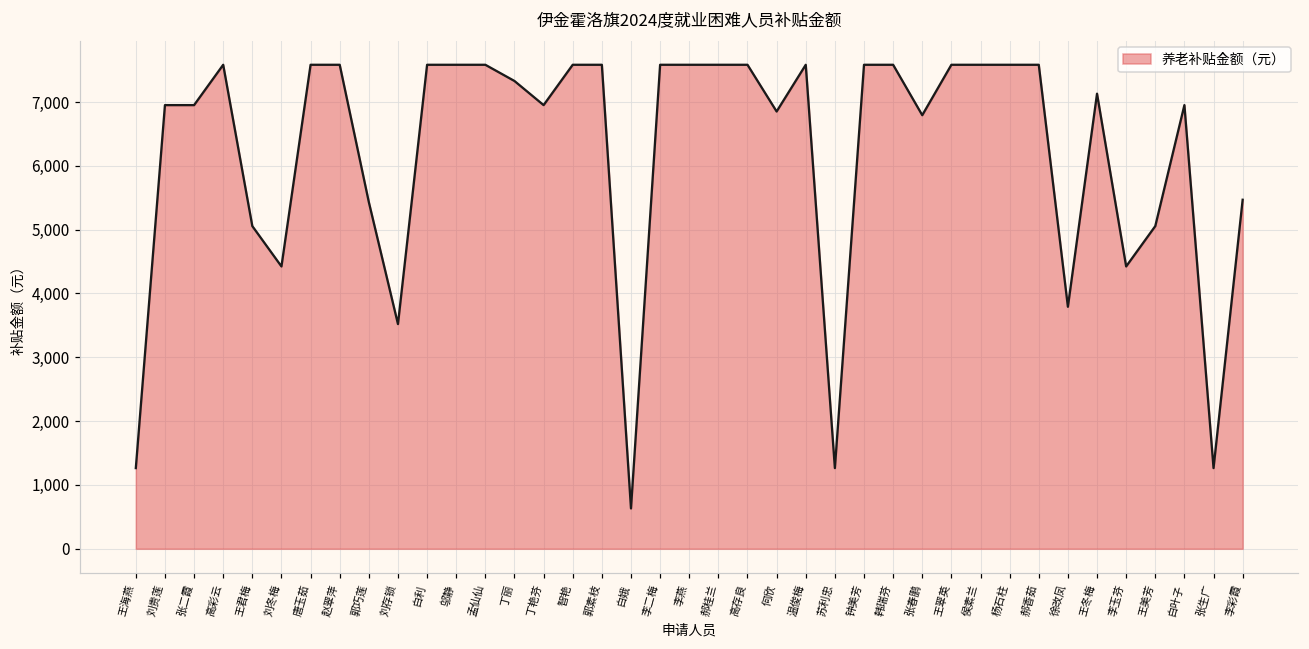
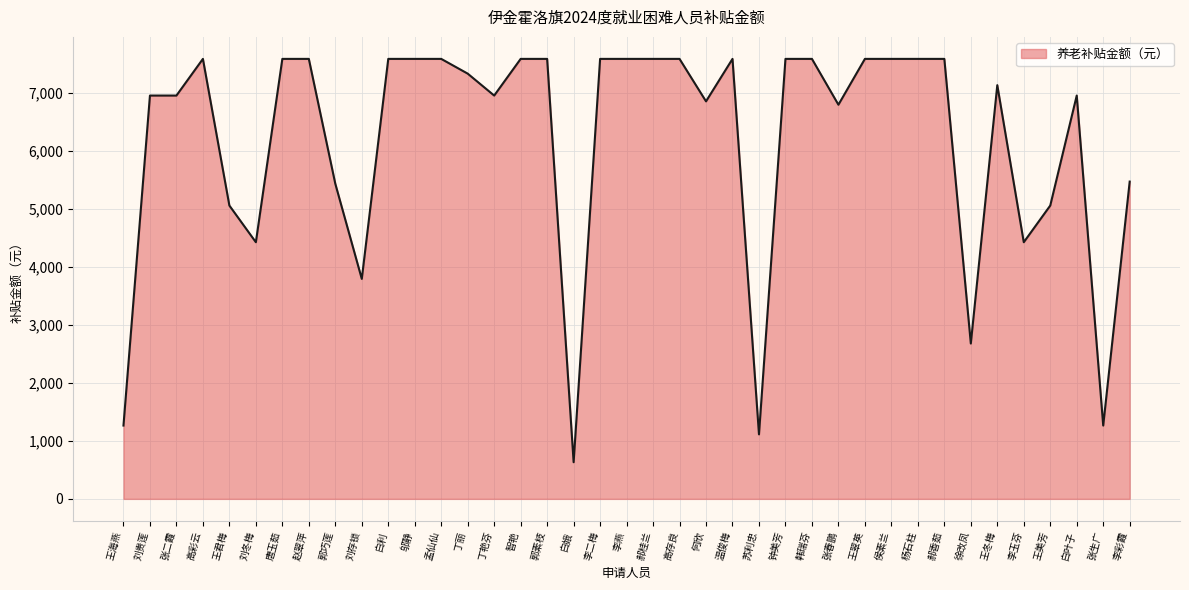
  {
    "王海燕": "1,300",
    "刘贵莲": "7,000",
    "张二霞": "7,000",
    "高彩云": "7,600",
    "王君梅": "5,100",
    "刘冬梅": "4,400",
    "唐玉茹": "7,600",
    "赵翠萍": "7,600",
    "郭巧莲": "5,400",
-   "刘存锁": "3,500",
+   "刘存锁": "3,800",
    "白利": "7,600",
    "邬静": "7,600",
    "孟仙仙": "7,600",
    "丁丽": "7,300",
    "丁艳芬": "7,000",
    "智艳": "7,600",
    "郭素枝": "7,600",
    "白娥": "600",
    "李二梅": "7,600",
    "李燕": "7,600",
    "郝桂兰": "7,600",
    "高存良": "7,600",
    "何欣": "6,900",
    "温俊梅": "7,600",
-   "苏利忠": "1,300",
+   "苏利忠": "1,100",
    "钟美芳": "7,600",
    "韩瑞芬": "7,600",
    "张春鹏": "6,800",
    "王翠英": "7,600",
    "侯素兰": "7,600",
    "杨石柱": "7,600",
    "郝香茹": "7,600",
-   "徐改凤": "3,800",
+   "徐改凤": "2,700",
    "王冬梅": "7,100",
    "李玉芬": "4,400",
    "王美芳": "5,100",
    "白叶子": "7,000",
    "张生广": "1,300",
    "李彩霞": "5,500"
  }
